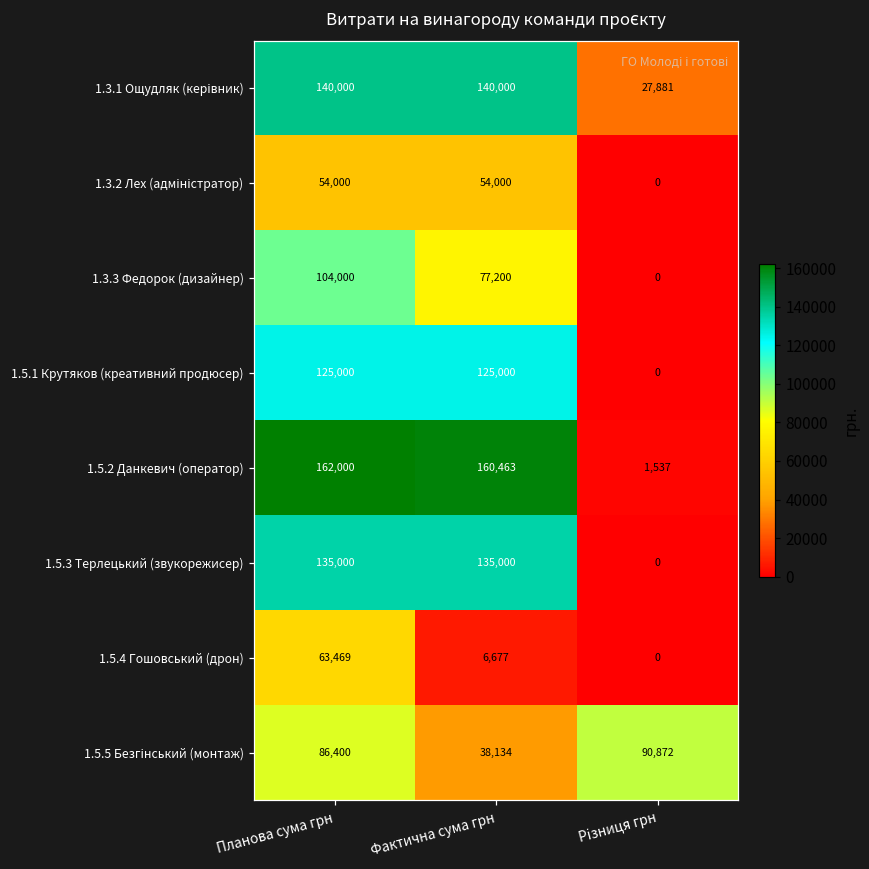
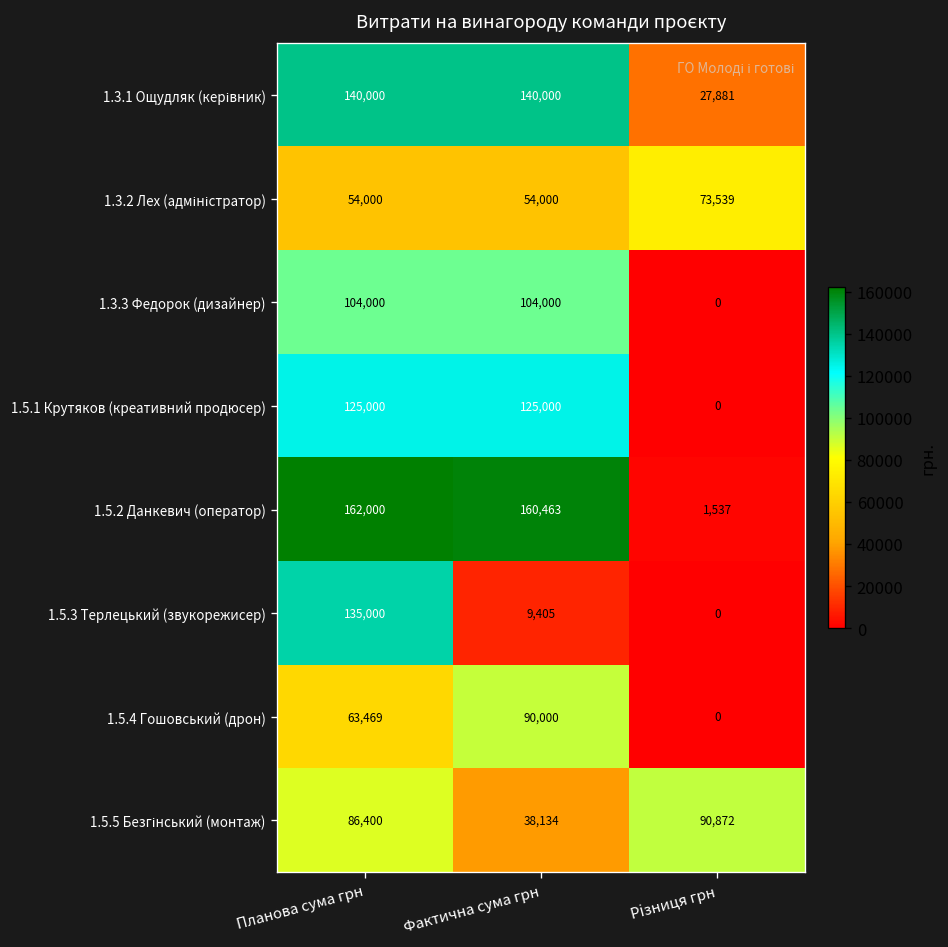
  {
    "1.3.1 Ощудляк (керівник)": {
      "Планова сума грн": "140,000",
      "Фактична сума грн": "140,000"
    },
    "1.3.2 Лех (адміністратор)": {
      "Планова сума грн": "54,000",
      "Фактична сума грн": "54,000",
-     "Різниця грн": "0"
+     "Різниця грн": "73,539"
    },
    "1.3.3 Федорок (дизайнер)": {
      "Планова сума грн": "104,000",
-     "Фактична сума грн": "77,200",
+     "Фактична сума грн": "104,000",
      "Різниця грн": "0"
    },
    "1.5.1 Крутяков (креативний продюсер)": {
      "Планова сума грн": "125,000",
      "Фактична сума грн": "125,000",
      "Різниця грн": "0"
    },
    "1.5.2 Данкевич (оператор)": {
      "Планова сума грн": "162,000",
      "Фактична сума грн": "160,463",
      "Різниця грн": "1,537"
    },
    "1.5.3 Терлецький (звукорежисер)": {
      "Планова сума грн": "135,000",
-     "Фактична сума грн": "135,000",
+     "Фактична сума грн": "9,405",
      "Різниця грн": "0"
    },
    "1.5.4 Гошовський (дрон)": {
      "Планова сума грн": "63,469",
-     "Фактична сума грн": "6,677",
+     "Фактична сума грн": "90,000",
      "Різниця грн": "0"
    },
    "1.5.5 Безгінський (монтаж)": {
      "Планова сума грн": "86,400",
      "Фактична сума грн": "38,134",
      "Різниця грн": "90,872"
    }
  }
